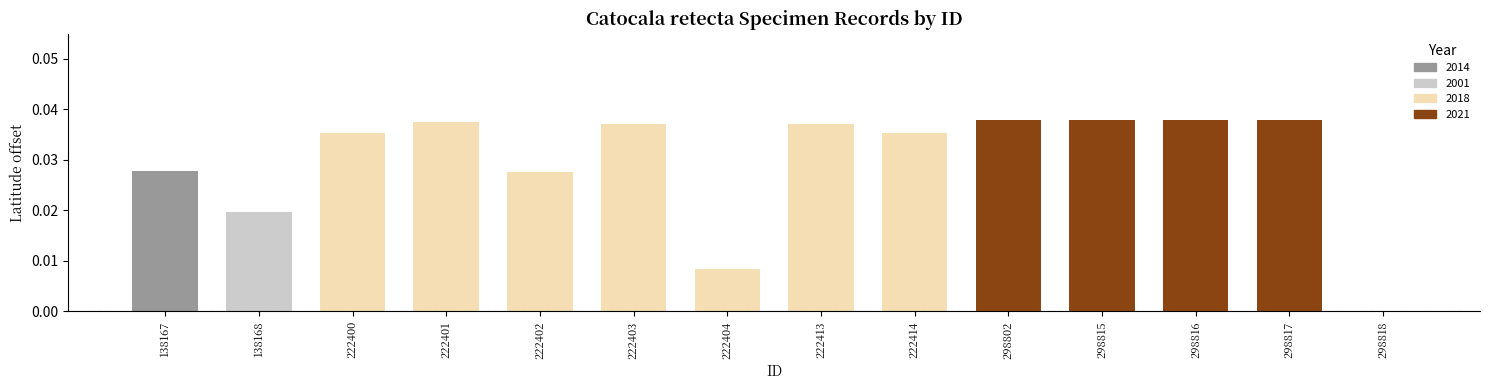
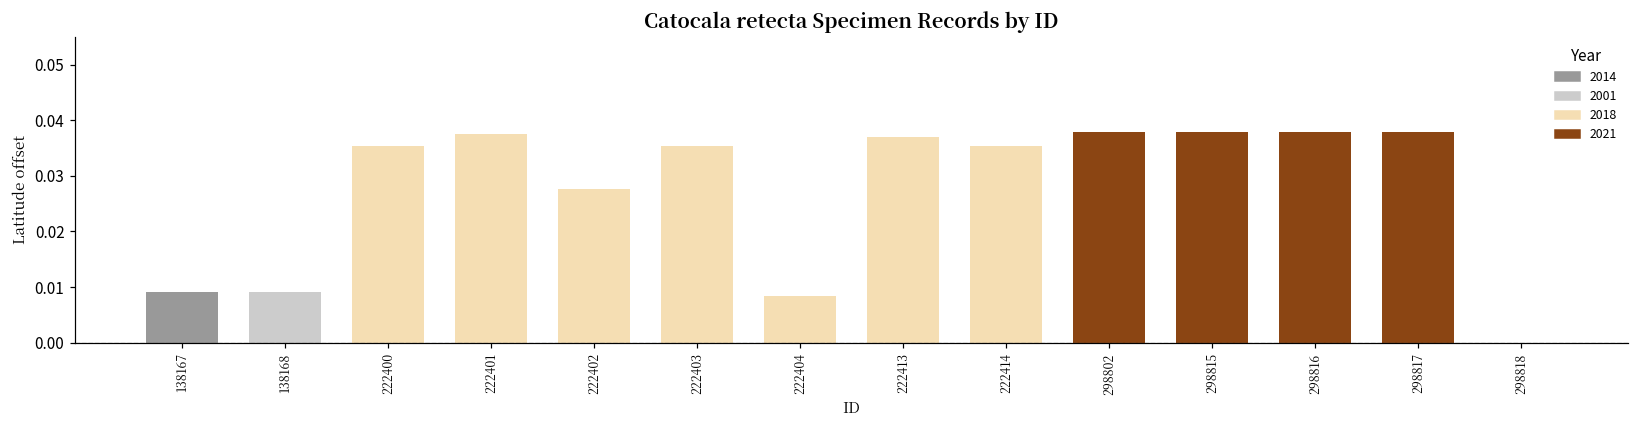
  {
-   "138167": 0.028,
-   "138168": 0.020,
+   "138167": 0.009,
+   "138168": 0.009,
    "222400": 0.035,
    "222401": 0.037,
    "222402": 0.028,
-   "222403": 0.037,
+   "222403": 0.035,
    "222404": 0.008,
    "222413": 0.037,
    "222414": 0.035,
    "298802": 0.038,
    "298815": 0.038,
    "298816": 0.038,
    "298817": 0.038,
    "298818": 0.000
  }
